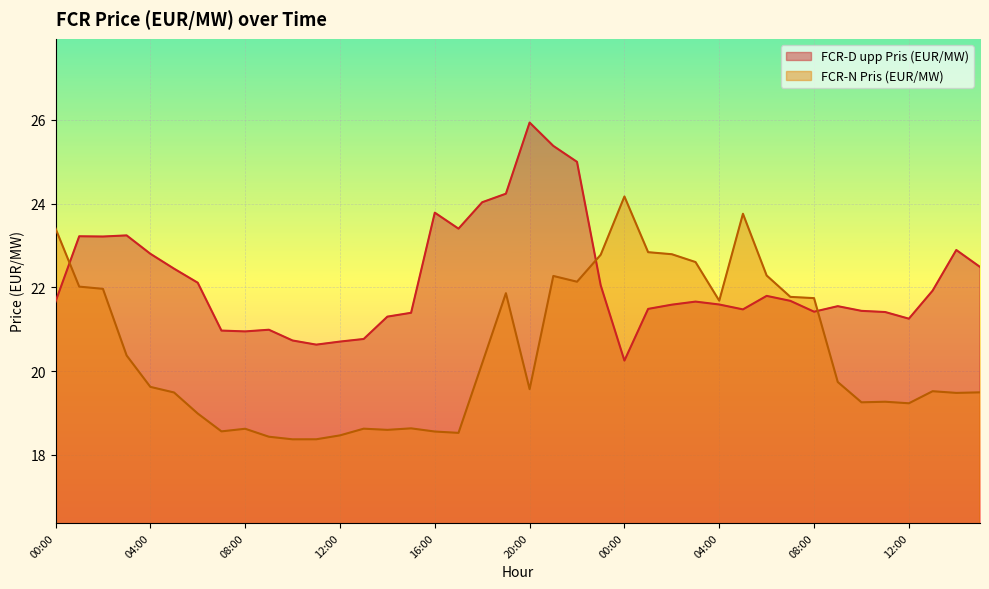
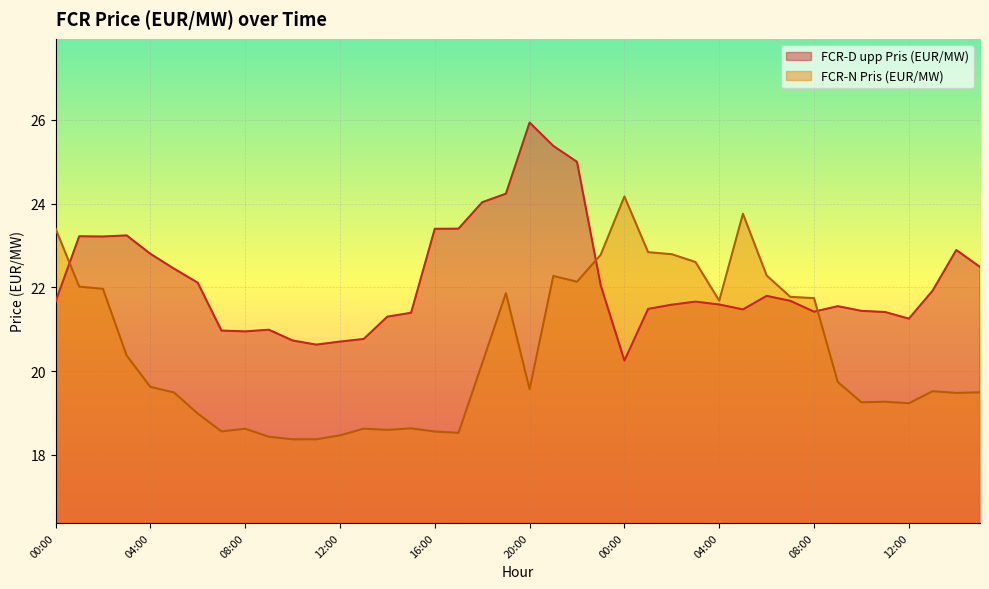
  {
    "FCR-D upp Pris (EUR/MW)": {
-     "16:00": 23.8,
+     "16:00": 23.4,
      "20:00": 25.9
    },
    "FCR-N Pris (EUR/MW)": {
      "16:00": 18.6,
      "20:00": 19.6
    }
  }
